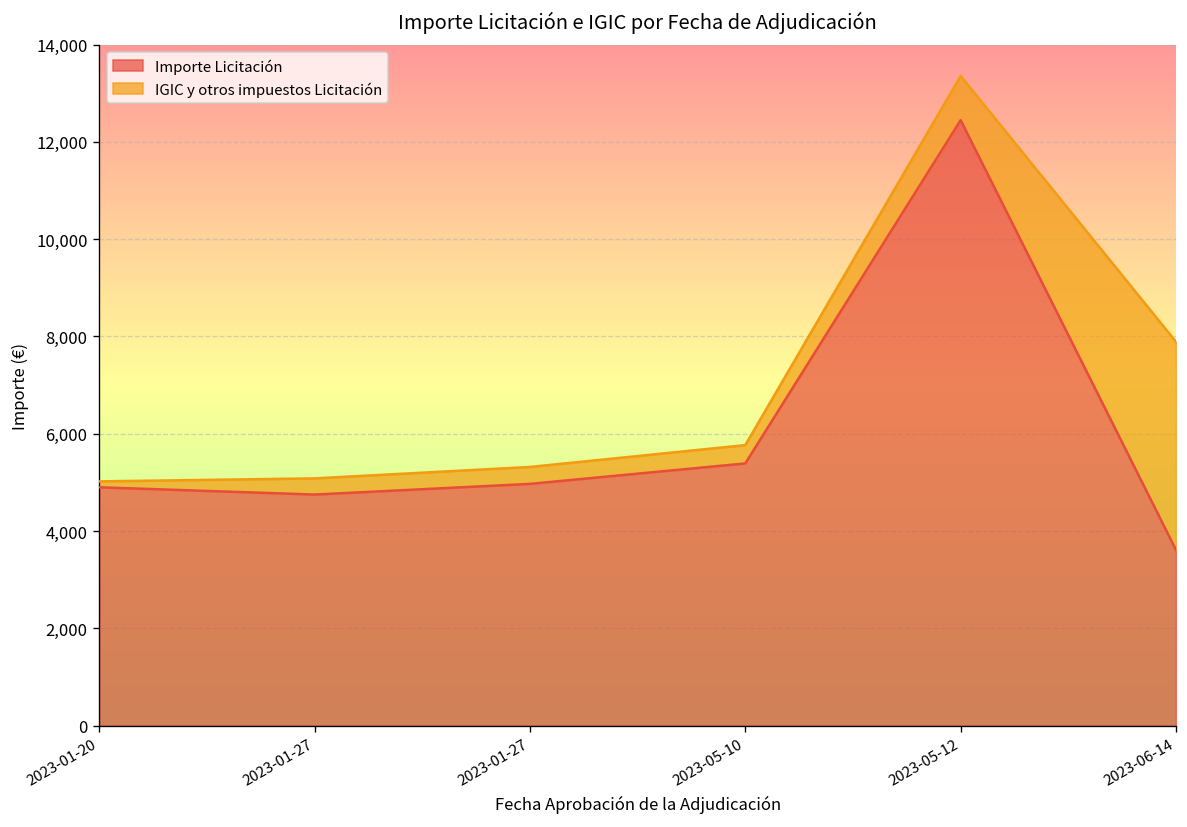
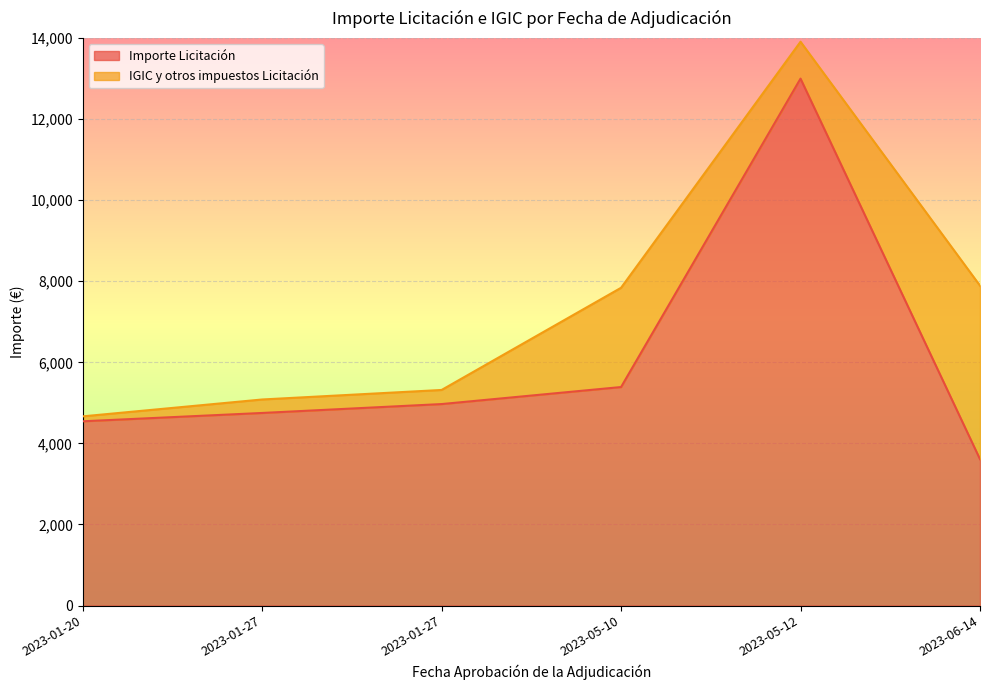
  {
    "Importe Licitación": {
-     "2023-01-20": "4,900",
+     "2023-01-20": "4,500",
      "2023-05-10": "5,400",
-     "2023-05-12": "12,400",
+     "2023-05-12": "13,000",
      "2023-06-14": "3,600"
    },
    "IGIC y otros impuestos Licitación": {
      "2023-01-20": "100",
-     "2023-05-10": "400",
+     "2023-05-10": "2,400",
      "2023-05-12": "900",
      "2023-06-14": "4,300"
    }
  }
